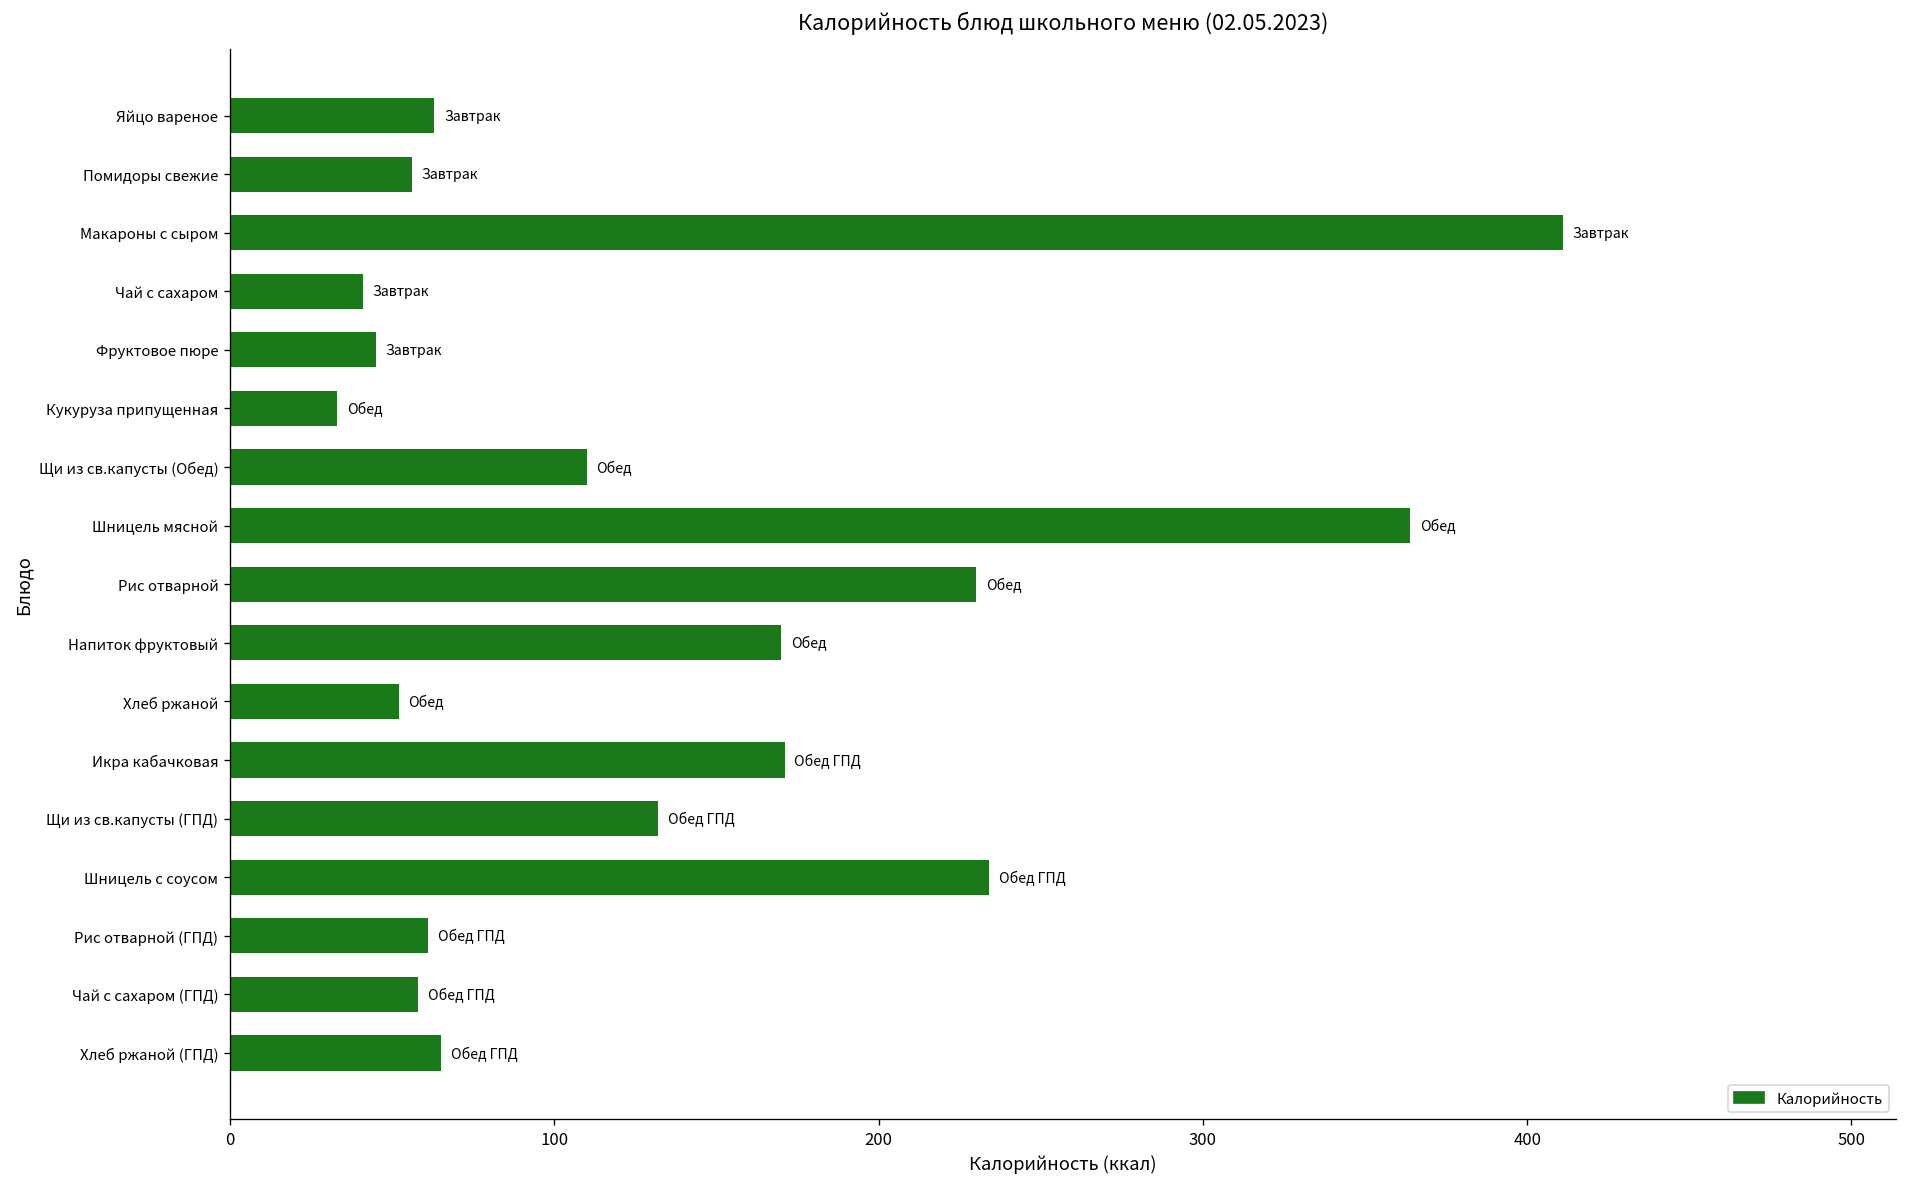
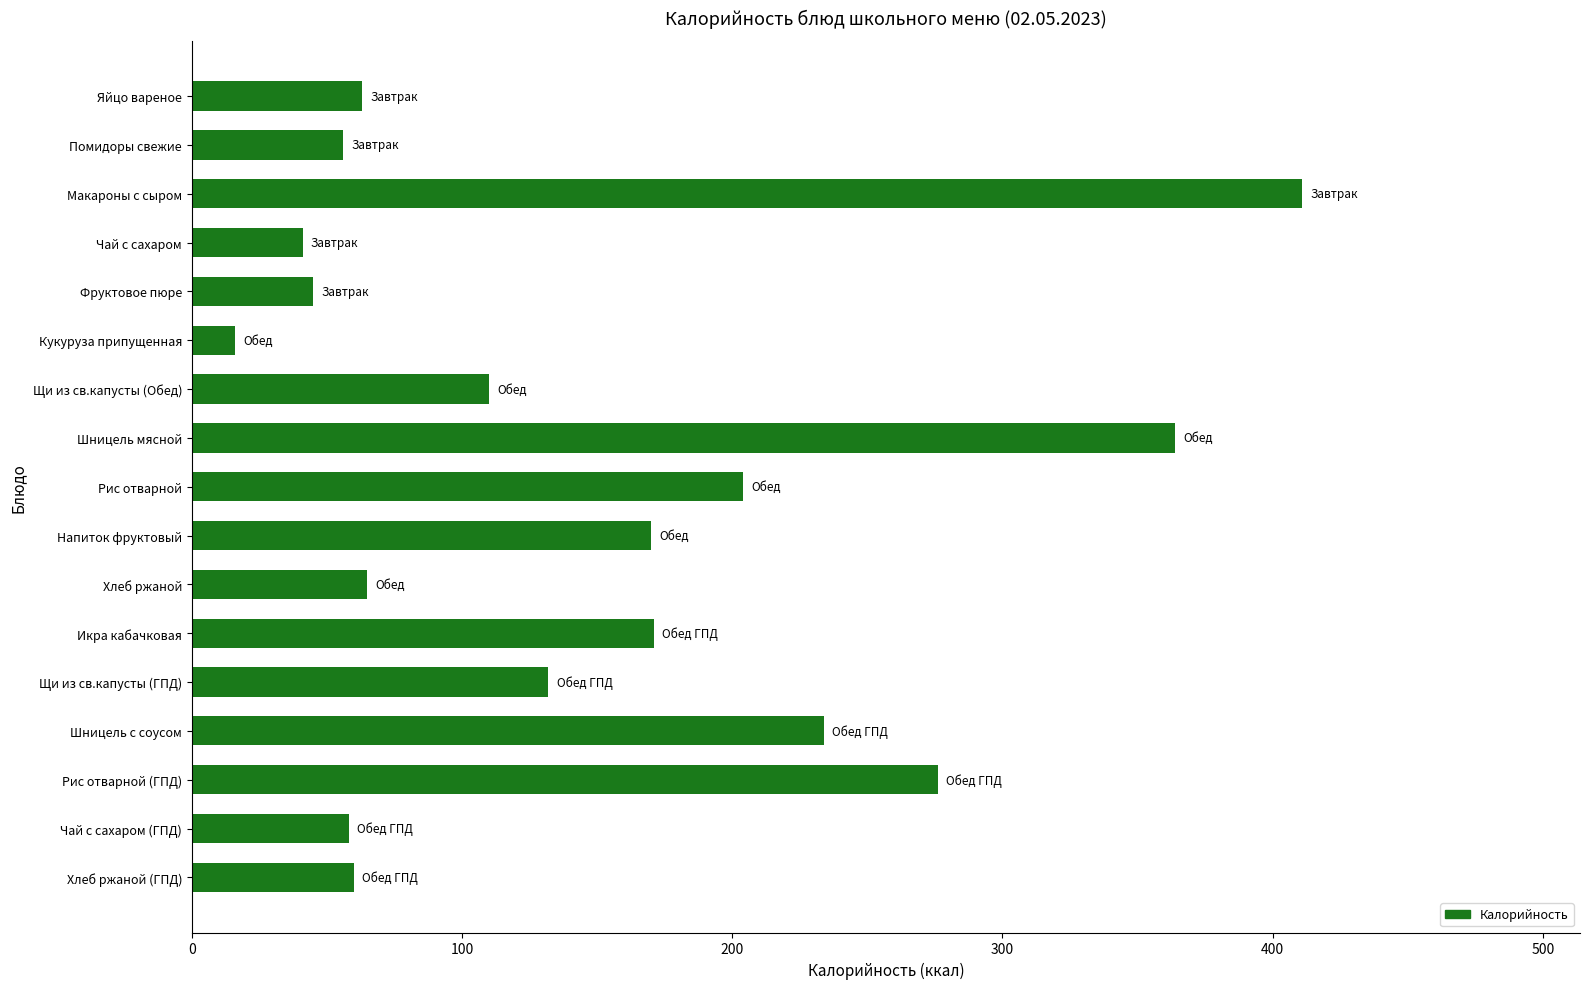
  {
    "Яйцо вареное": 63,
    "Помидоры свежие": 56,
    "Макароны с сыром": 411,
    "Чай с сахаром": 41,
    "Фруктовое пюре": 45,
-   "Кукуруза припущенная": 33,
+   "Кукуруза припущенная": 16,
    "Щи из св.капусты (Обед)": 110,
    "Шницель мясной": 364,
-   "Рис отварной": 230,
+   "Рис отварной": 204,
    "Напиток фруктовый": 170,
-   "Хлеб ржаной": 52,
+   "Хлеб ржаной": 65,
    "Икра кабачковая": 171,
    "Щи из св.капусты (ГПД)": 132,
    "Шницель с соусом": 234,
-   "Рис отварной (ГПД)": 61,
+   "Рис отварной (ГПД)": 276,
    "Чай с сахаром (ГПД)": 58,
-   "Хлеб ржаной (ГПД)": 65
+   "Хлеб ржаной (ГПД)": 60
  }
